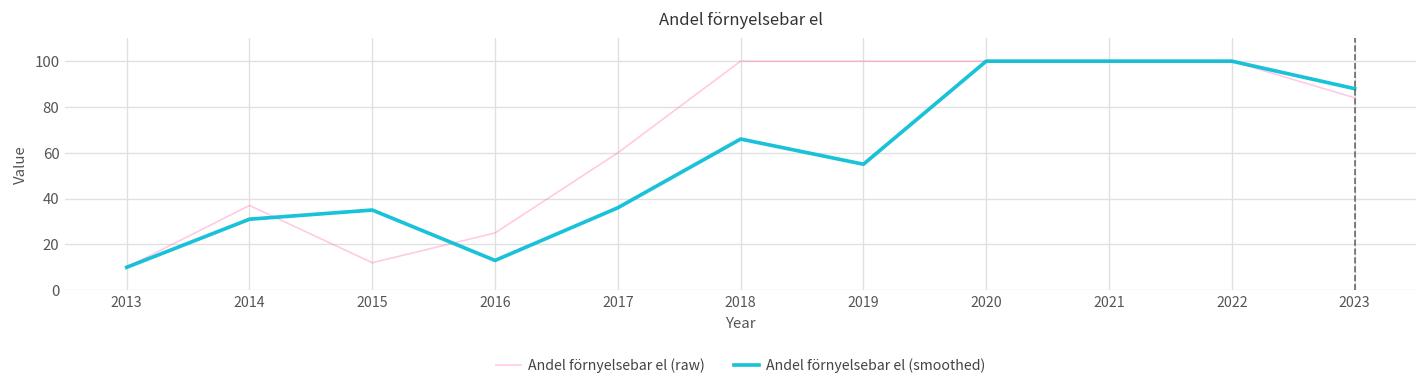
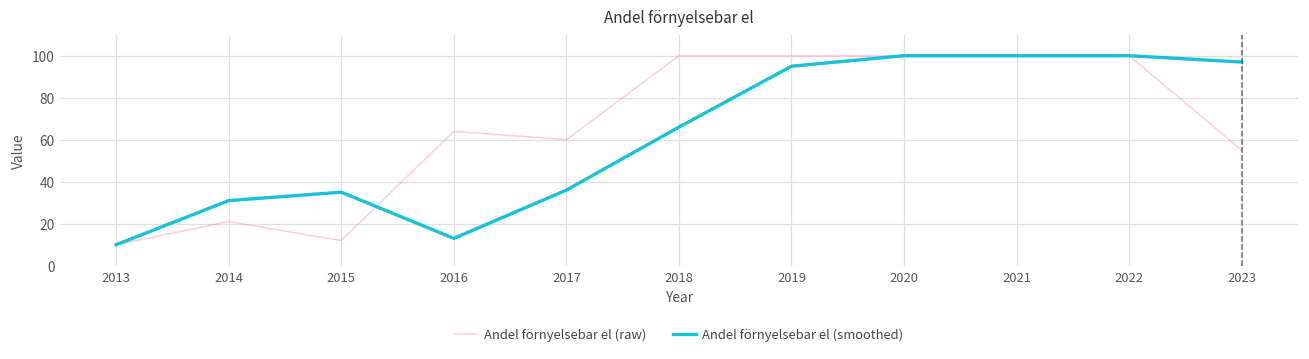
  {
    "Andel förnyelsebar el (raw)": {
-     "2014": 37,
+     "2014": 21,
      "2015": 12,
-     "2016": 25,
+     "2016": 64,
      "2017": 60,
      "2018": 100,
      "2019": 100,
-     "2023": 84
+     "2023": 55
    },
    "Andel förnyelsebar el (smoothed)": {
      "2014": 31,
      "2015": 35,
      "2016": 13,
      "2017": 36,
      "2018": 66,
-     "2019": 55,
-     "2023": 88
+     "2019": 95,
+     "2023": 97
    }
  }
